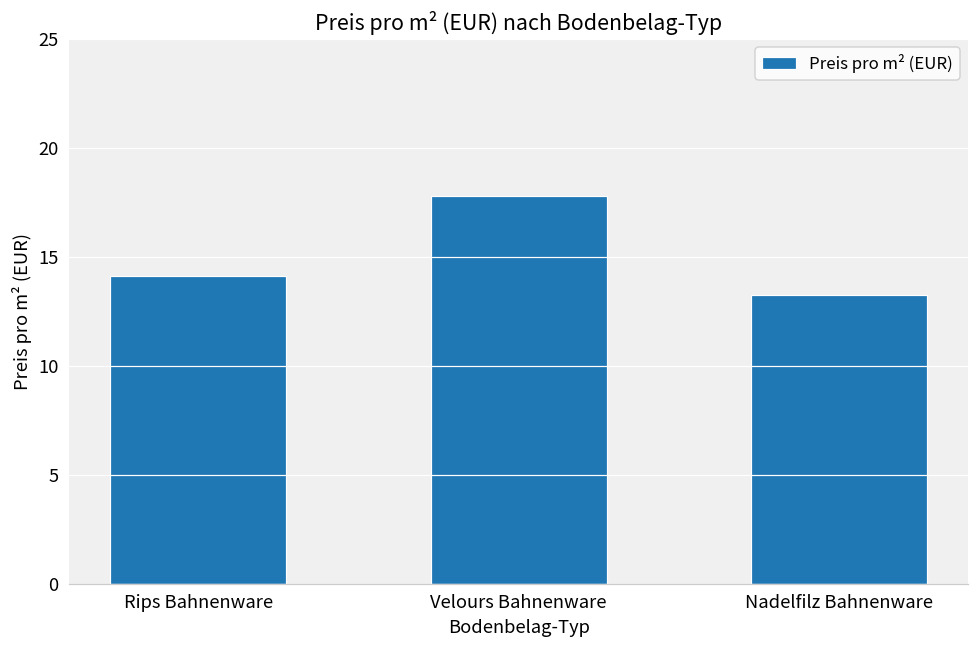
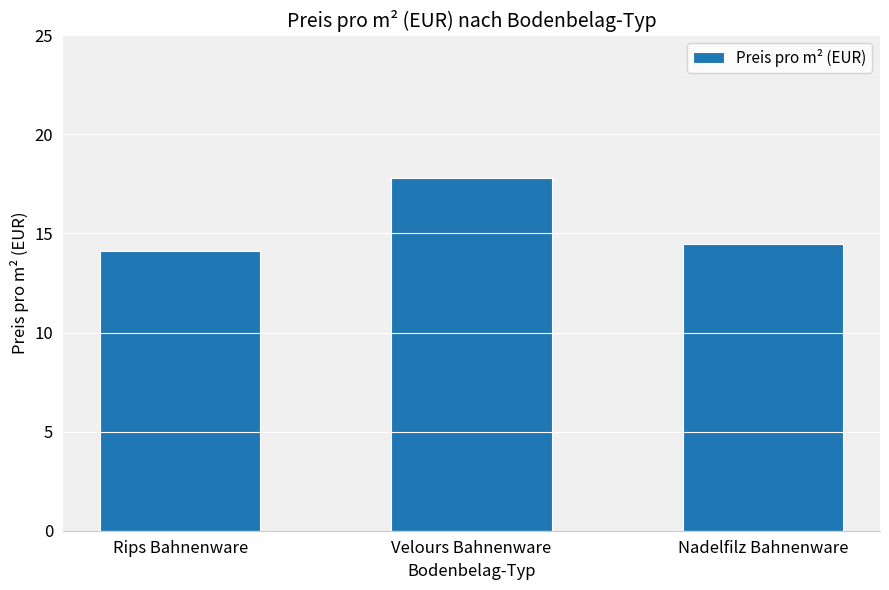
  {
    "Rips Bahnenware": 14.1,
    "Velours Bahnenware": 17.8,
-   "Nadelfilz Bahnenware": 13.3
+   "Nadelfilz Bahnenware": 14.5
  }
